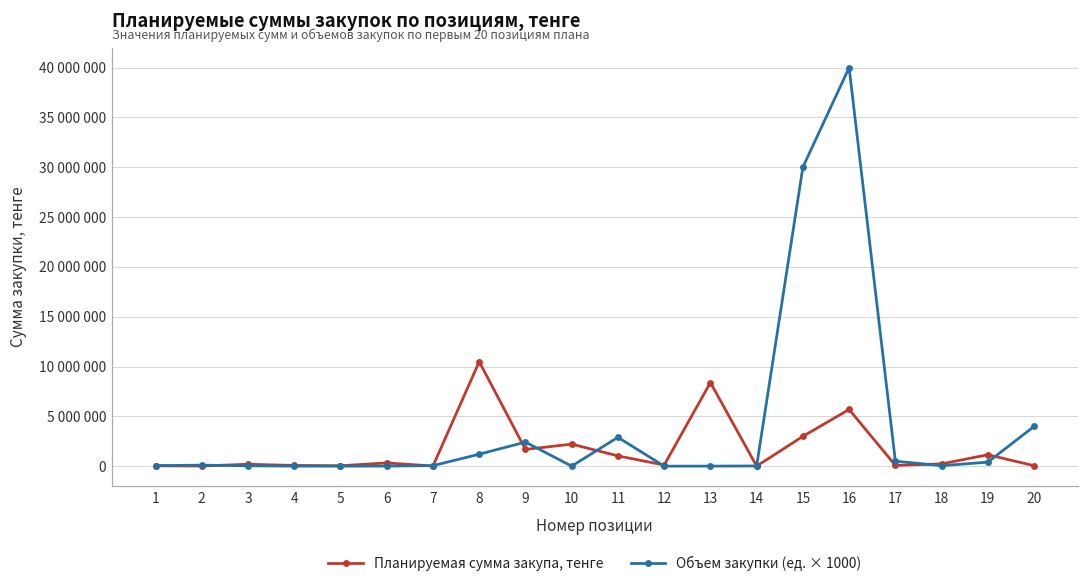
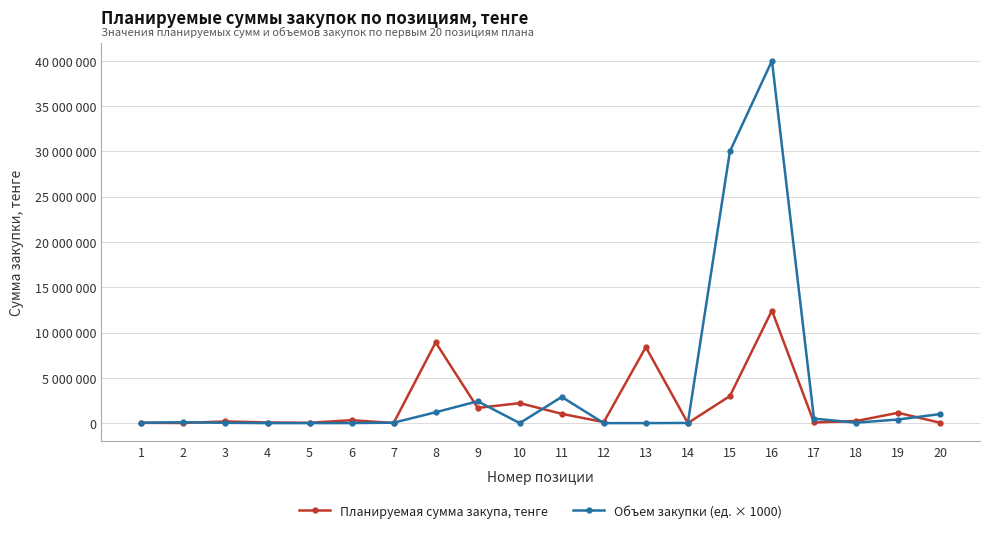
  {
    "Планируемая сумма закупа, тенге": {
      "6": 0,
-     "8": 10000000,
+     "8": 9000000,
      "9": 2000000,
      "10": 2000000,
      "11": 1000000,
      "13": 8000000,
      "15": 3000000,
-     "16": 6000000,
+     "16": 12000000,
      "17": 0,
      "19": 1000000,
      "20": 0
    },
    "Объем закупки (ед. × 1000)": {
      "6": 0,
      "8": 1000000,
      "9": 2000000,
      "10": 0,
      "11": 3000000,
      "13": 0,
      "15": 30000000,
      "16": 40000000,
      "17": 1000000,
      "19": 0,
-     "20": 4000000
+     "20": 1000000
    }
  }
